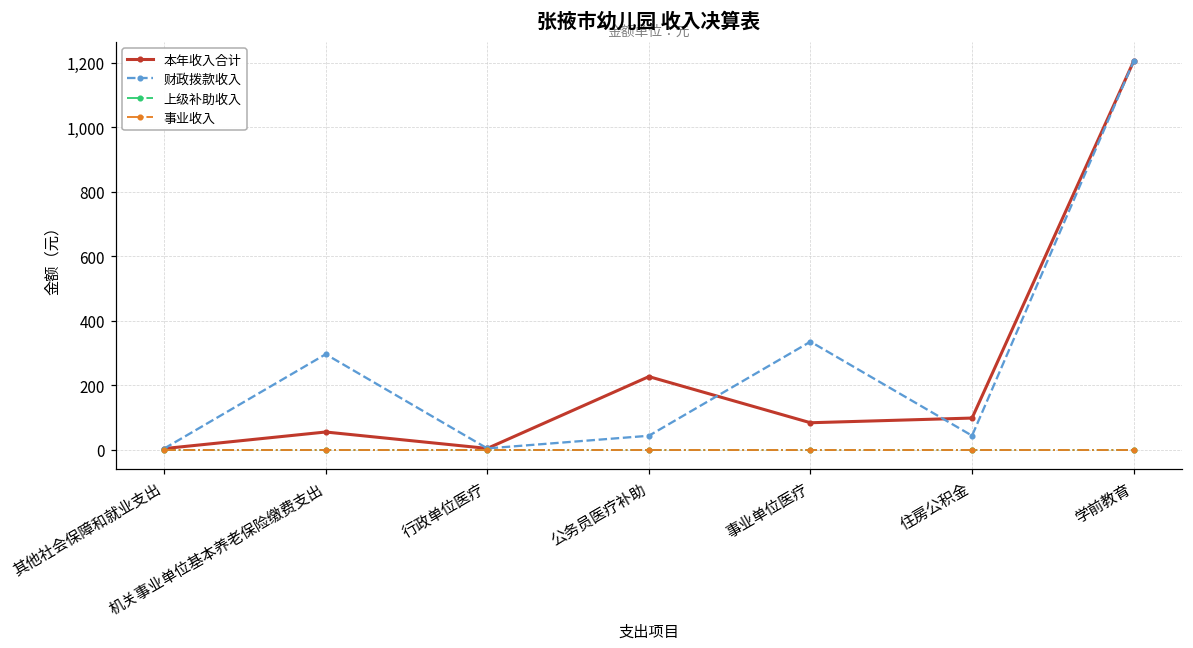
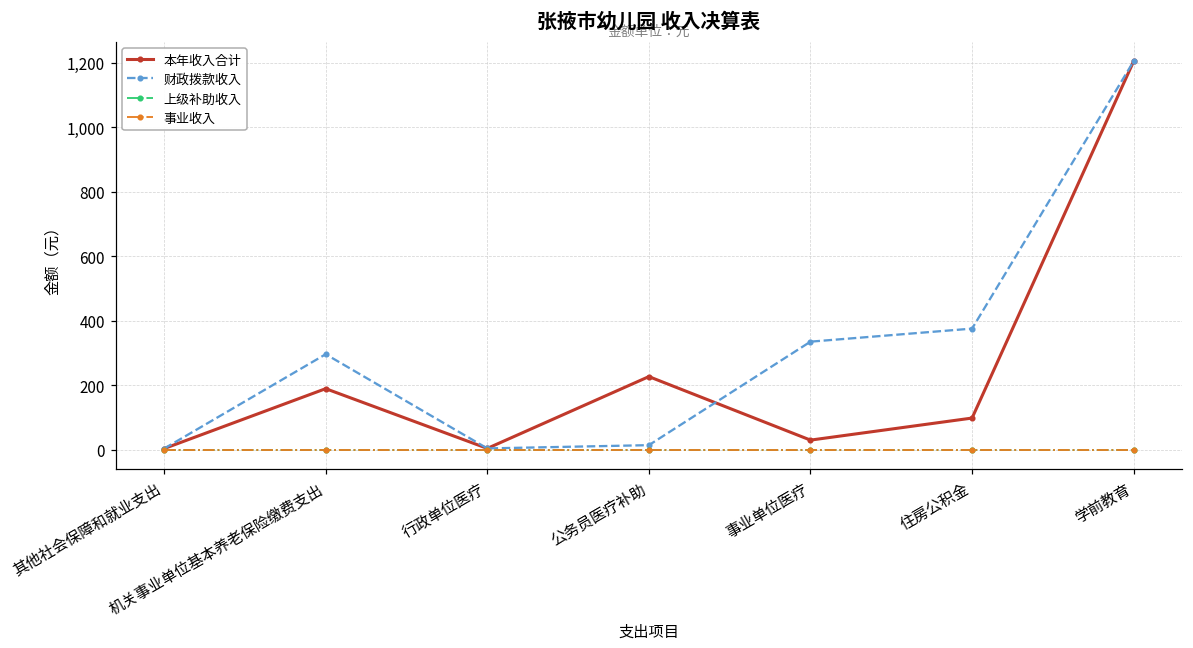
  {
    "本年收入合计": {
-     "机关事业单位基本养老保险缴费支出": 60,
+     "机关事业单位基本养老保险缴费支出": 190,
      "公务员医疗补助": 230,
-     "事业单位医疗": 80,
+     "事业单位医疗": 30,
      "住房公积金": 100
    },
    "财政拨款收入": {
      "机关事业单位基本养老保险缴费支出": 300,
-     "公务员医疗补助": 40,
+     "公务员医疗补助": 10,
      "事业单位医疗": 340,
-     "住房公积金": 40
+     "住房公积金": 380
    },
    "事业收入": {
      "机关事业单位基本养老保险缴费支出": 0,
      "公务员医疗补助": 0,
      "事业单位医疗": 0,
      "住房公积金": 0,
      "学前教育": 0
    }
  }
